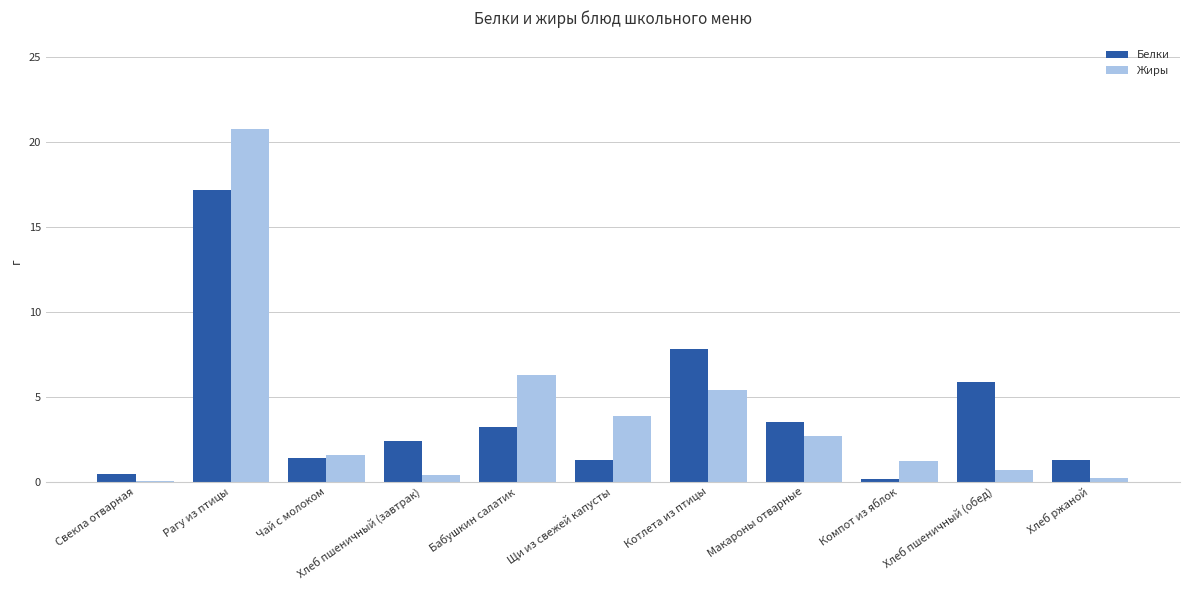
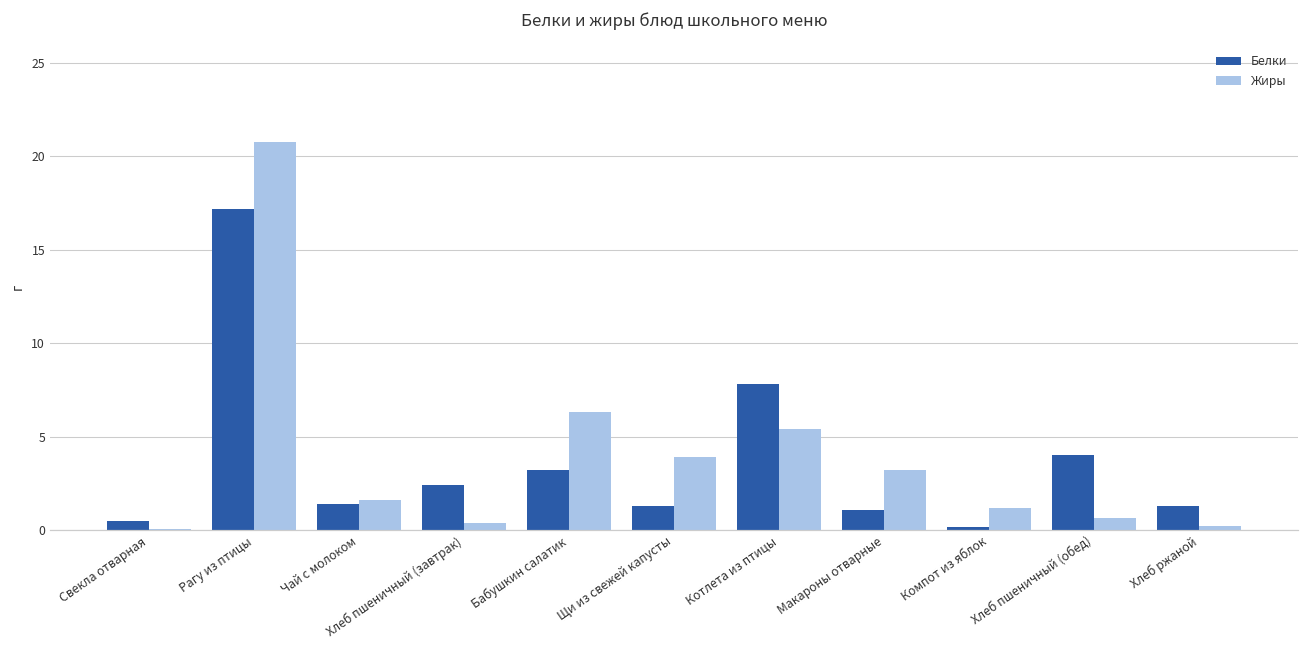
  {
    "Белки": {
      "Свекла отварная": 0.5,
      "Рагу из птицы": 17.2,
      "Чай с молоком": 1.4,
      "Хлеб пшеничный (завтрак)": 2.4,
      "Бабушкин салатик": 3.2,
      "Щи из свежей капусты": 1.3,
      "Котлета из птицы": 7.8,
-     "Макароны отварные": 3.5,
+     "Макароны отварные": 1.1,
      "Компот из яблок": 0.2,
-     "Хлеб пшеничный (обед)": 5.9,
+     "Хлеб пшеничный (обед)": 4.0,
      "Хлеб ржаной": 1.3
    },
    "Жиры": {
      "Рагу из птицы": 20.8,
      "Чай с молоком": 1.6,
      "Хлеб пшеничный (завтрак)": 0.4,
      "Бабушкин салатик": 6.3,
      "Щи из свежей капусты": 3.9,
      "Котлета из птицы": 5.4,
-     "Макароны отварные": 2.7,
+     "Макароны отварные": 3.2,
      "Компот из яблок": 1.2,
      "Хлеб пшеничный (обед)": 0.7,
      "Хлеб ржаной": 0.2
    }
  }
